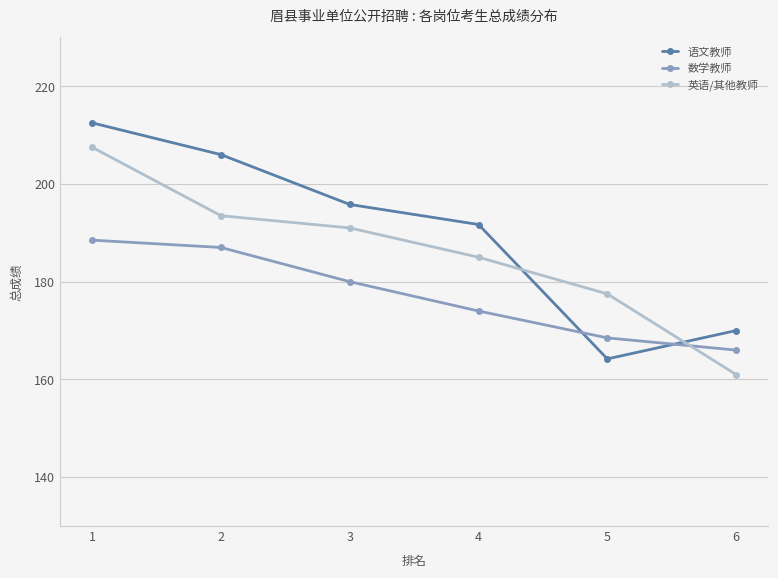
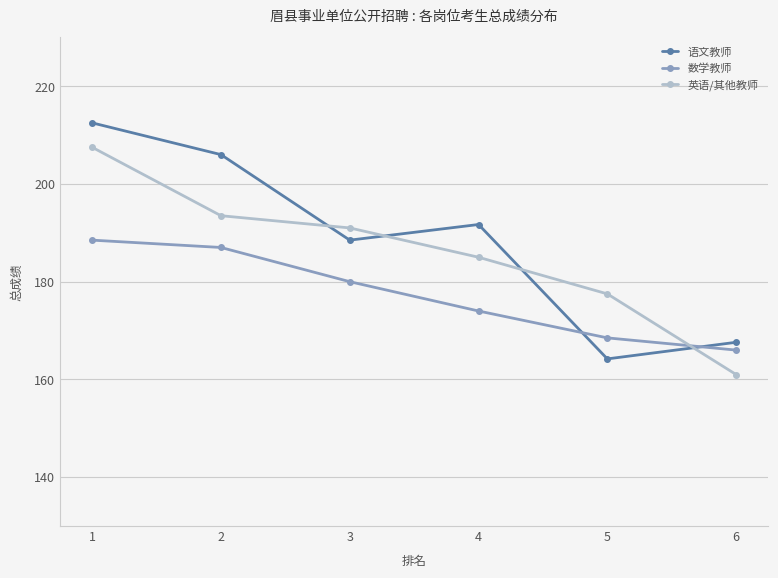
  {
    "语文教师": {
      "1": 213,
      "2": 206,
-     "3": 196,
+     "3": 189,
      "4": 192,
      "5": 164,
-     "6": 170
+     "6": 168
    }
  }
